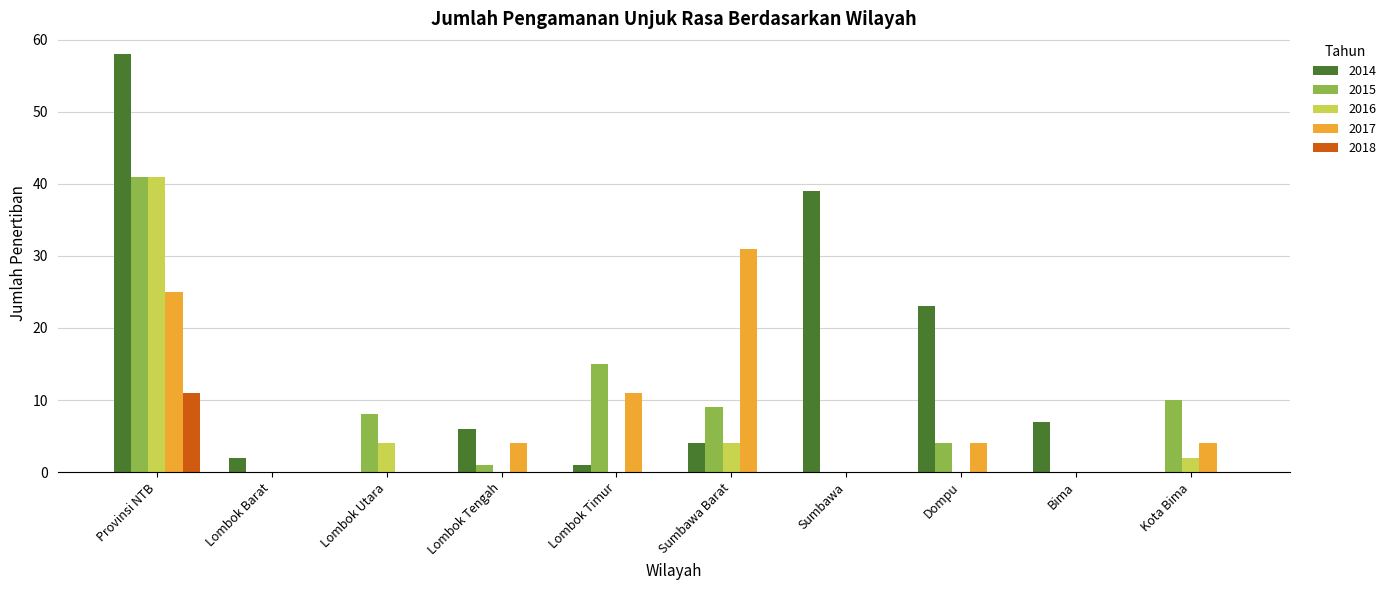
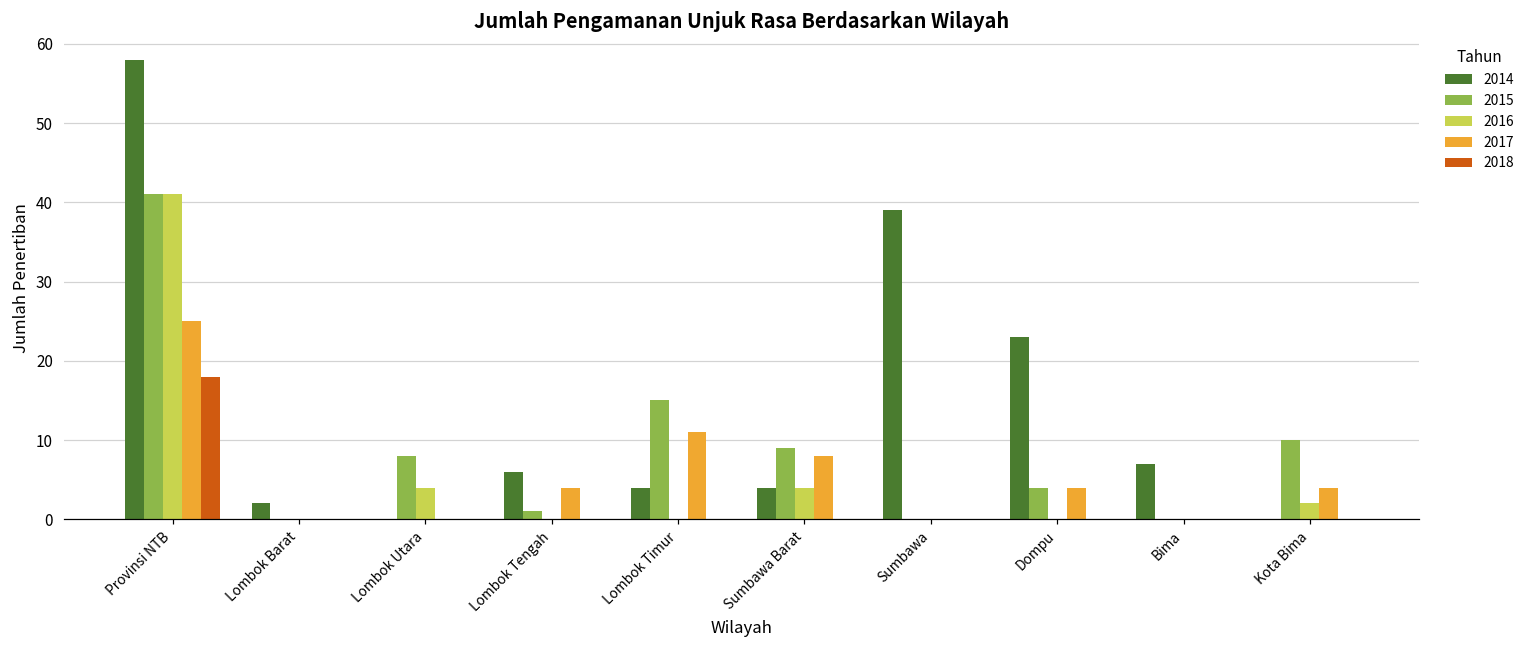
  {
    "2014": {
      "Provinsi NTB": 58,
      "Lombok Barat": 2,
      "Lombok Utara": 0,
      "Lombok Tengah": 6,
-     "Lombok Timur": 1,
+     "Lombok Timur": 4,
      "Sumbawa Barat": 4,
      "Sumbawa": 39,
      "Dompu": 23,
      "Bima": 7,
      "Kota Bima": 0
    },
    "2015": {
      "Provinsi NTB": 41,
      "Lombok Barat": 0,
      "Lombok Utara": 8,
      "Lombok Tengah": 1,
      "Lombok Timur": 15,
      "Sumbawa Barat": 9,
      "Sumbawa": 0,
      "Dompu": 4,
      "Bima": 0,
      "Kota Bima": 10
    },
    "2016": {
      "Provinsi NTB": 41,
      "Lombok Barat": 0,
      "Lombok Utara": 4,
      "Lombok Tengah": 0,
      "Lombok Timur": 0,
      "Sumbawa Barat": 4,
      "Sumbawa": 0,
      "Dompu": 0,
      "Bima": 0,
      "Kota Bima": 2
    },
    "2017": {
      "Provinsi NTB": 25,
      "Lombok Barat": 0,
      "Lombok Utara": 0,
      "Lombok Tengah": 4,
      "Lombok Timur": 11,
-     "Sumbawa Barat": 31,
+     "Sumbawa Barat": 8,
      "Sumbawa": 0,
      "Dompu": 4,
      "Bima": 0,
      "Kota Bima": 4
    },
    "2018": {
-     "Provinsi NTB": 11,
+     "Provinsi NTB": 18,
      "Lombok Barat": 0,
      "Lombok Utara": 0,
      "Lombok Tengah": 0,
      "Lombok Timur": 0,
      "Sumbawa Barat": 0,
      "Sumbawa": 0,
      "Dompu": 0,
      "Bima": 0,
      "Kota Bima": 0
    }
  }
